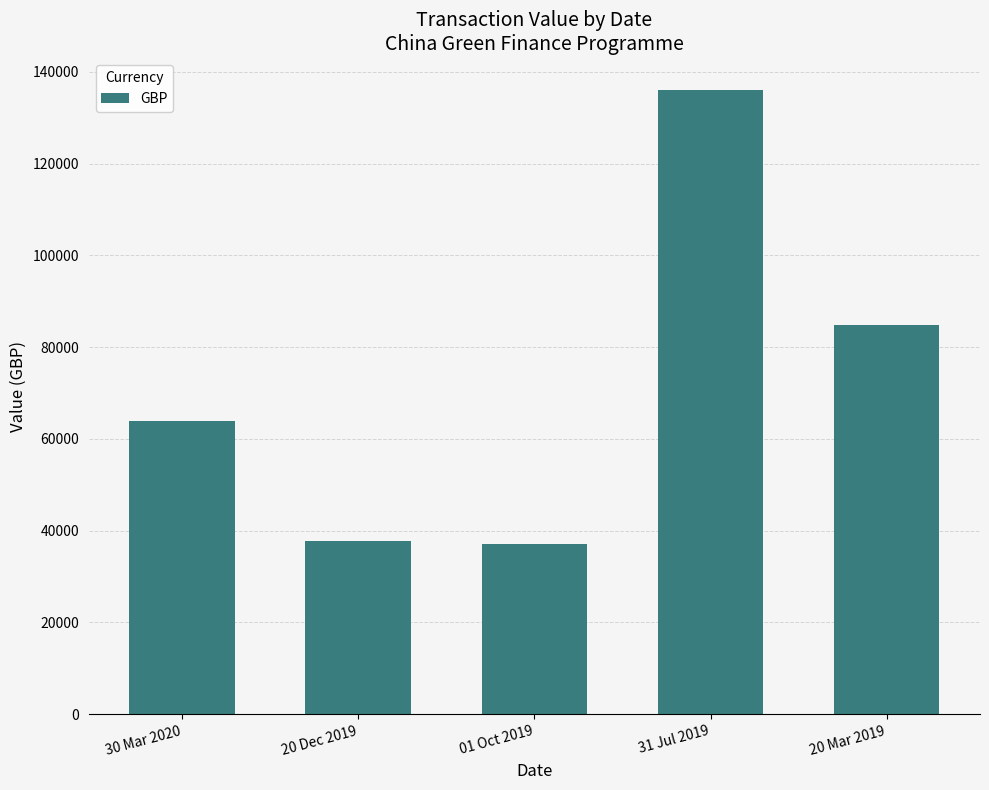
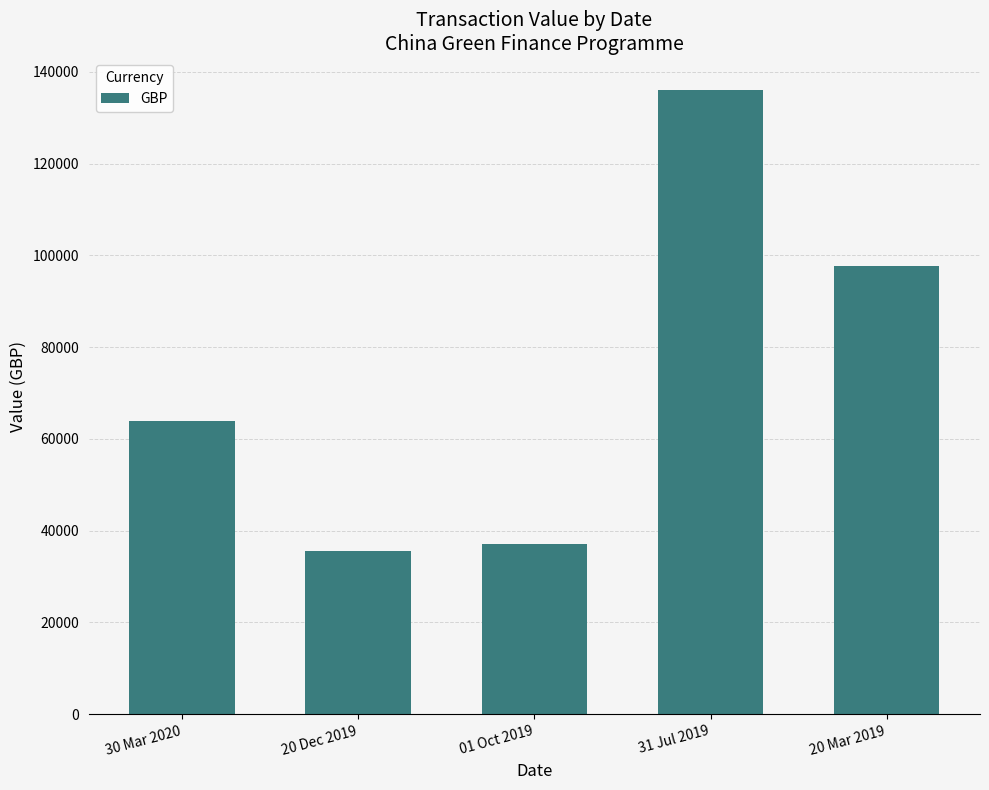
  {
    "30 Mar 2020": 64000,
-   "20 Dec 2019": 38000,
+   "20 Dec 2019": 36000,
    "01 Oct 2019": 37000,
    "31 Jul 2019": 136000,
-   "20 Mar 2019": 85000
+   "20 Mar 2019": 98000
  }
